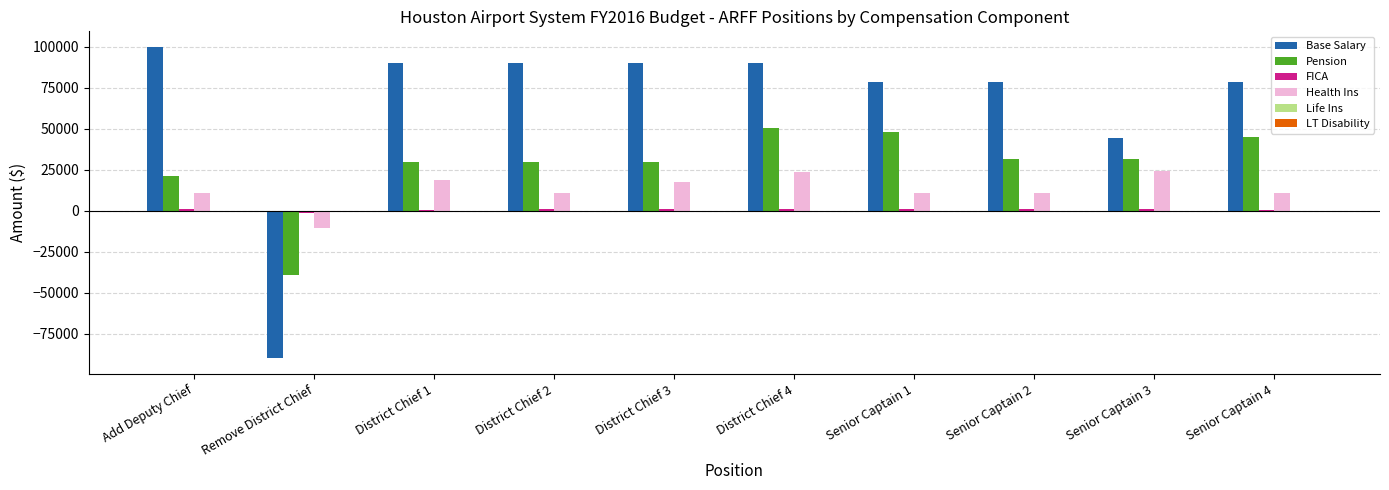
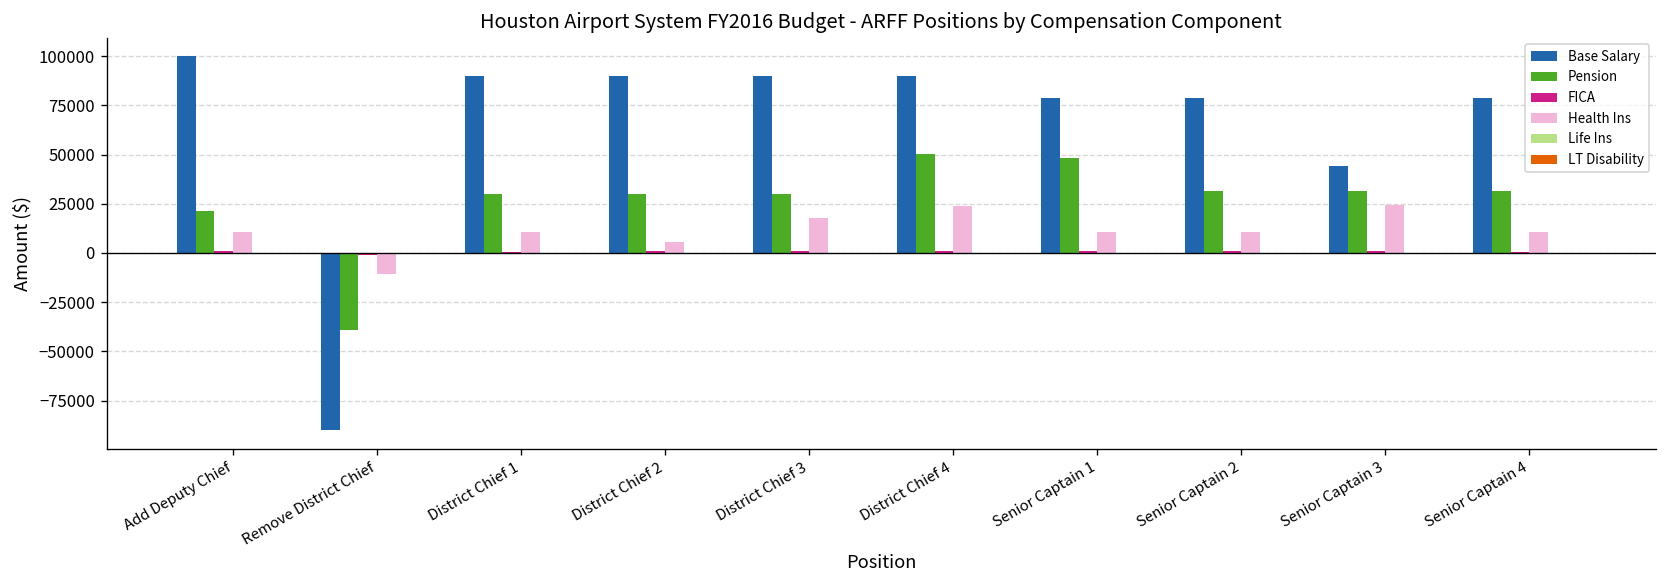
  {
    "Base Salary": {
      "Add Deputy Chief": 100000,
      "Remove District Chief": -90000,
      "District Chief 1": 90000,
      "District Chief 2": 90000,
      "District Chief 3": 90000,
      "District Chief 4": 90000,
      "Senior Captain 1": 79000,
      "Senior Captain 2": 79000,
      "Senior Captain 3": 44000,
      "Senior Captain 4": 79000
    },
    "Pension": {
      "Add Deputy Chief": 21000,
      "Remove District Chief": -39000,
      "District Chief 1": 30000,
      "District Chief 2": 30000,
      "District Chief 3": 30000,
      "District Chief 4": 50000,
      "Senior Captain 1": 48000,
      "Senior Captain 2": 31000,
      "Senior Captain 3": 31000,
-     "Senior Captain 4": 45000
+     "Senior Captain 4": 31000
    },
    "Health Ins": {
      "Add Deputy Chief": 11000,
      "Remove District Chief": -11000,
-     "District Chief 1": 19000,
-     "District Chief 2": 11000,
+     "District Chief 1": 11000,
+     "District Chief 2": 5000,
      "District Chief 3": 18000,
      "District Chief 4": 24000,
      "Senior Captain 1": 11000,
      "Senior Captain 2": 11000,
      "Senior Captain 3": 24000,
      "Senior Captain 4": 11000
    }
  }
